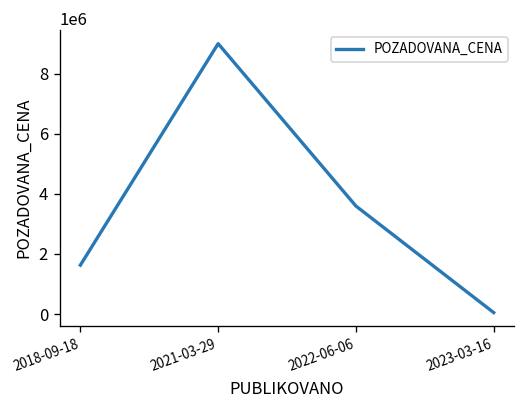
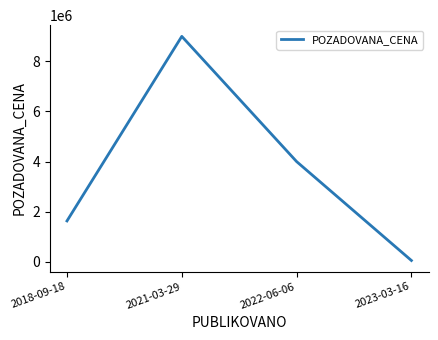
  {
    "2018-09-18": 1600000,
    "2021-03-29": 9000000,
-   "2022-06-06": 3600000,
+   "2022-06-06": 4000000,
    "2023-03-16": 0
  }
